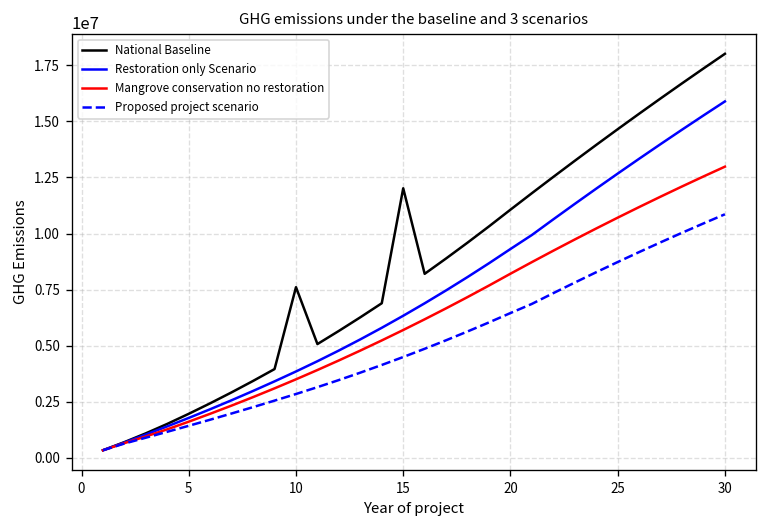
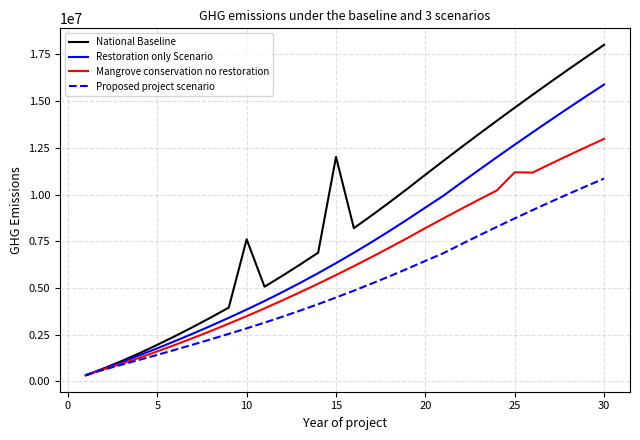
  {
    "National Baseline": {
      "5": 2000000,
      "10": 7600000,
      "15": 12000000,
      "20": 11100000,
      "25": 14700000,
      "30": 18000000
    },
    "Mangrove conservation no restoration": {
      "5": 1600000,
      "10": 3500000,
      "15": 5700000,
      "20": 8200000,
-     "25": 10700000,
+     "25": 11200000,
      "30": 13000000
    }
  }
